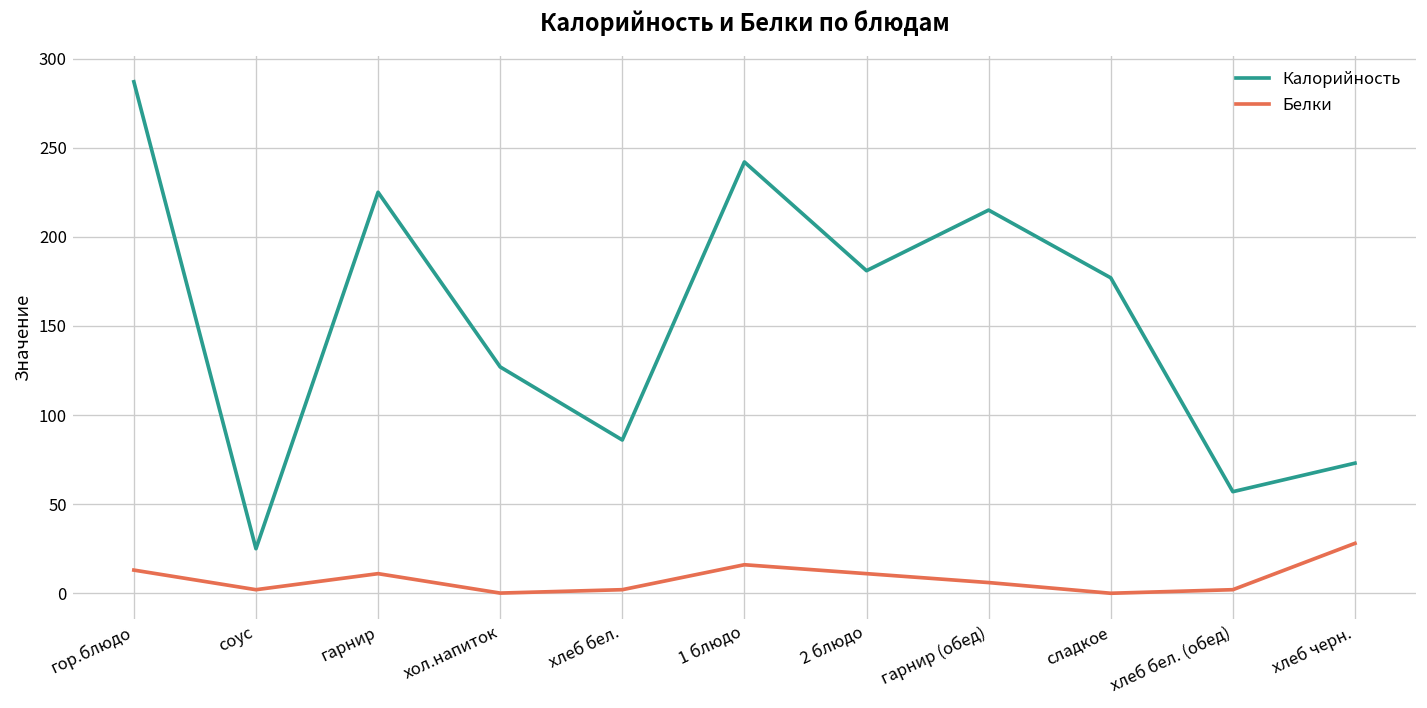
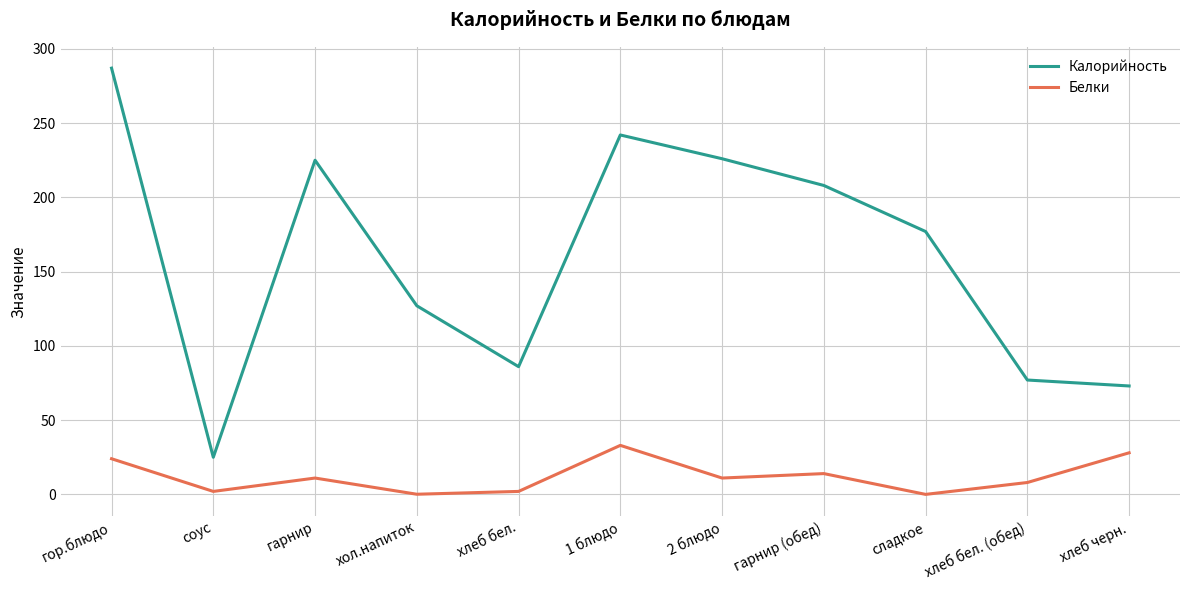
  {
    "Калорийность": {
      "гор.блюдо": 287,
      "соус": 25,
      "гарнир": 225,
      "хол.напиток": 127,
      "хлеб бел.": 86,
      "1 блюдо": 242,
-     "2 блюдо": 181,
-     "гарнир (обед)": 215,
+     "2 блюдо": 226,
+     "гарнир (обед)": 208,
      "сладкое": 177,
-     "хлеб бел. (обед)": 57,
+     "хлеб бел. (обед)": 77,
      "хлеб черн.": 73
    },
    "Белки": {
-     "гор.блюдо": 13,
+     "гор.блюдо": 24,
      "соус": 2,
      "гарнир": 11,
      "хол.напиток": 0,
      "хлеб бел.": 2,
-     "1 блюдо": 16,
+     "1 блюдо": 33,
      "2 блюдо": 11,
-     "гарнир (обед)": 6,
+     "гарнир (обед)": 14,
      "сладкое": 0,
-     "хлеб бел. (обед)": 2,
+     "хлеб бел. (обед)": 8,
      "хлеб черн.": 28
    }
  }
